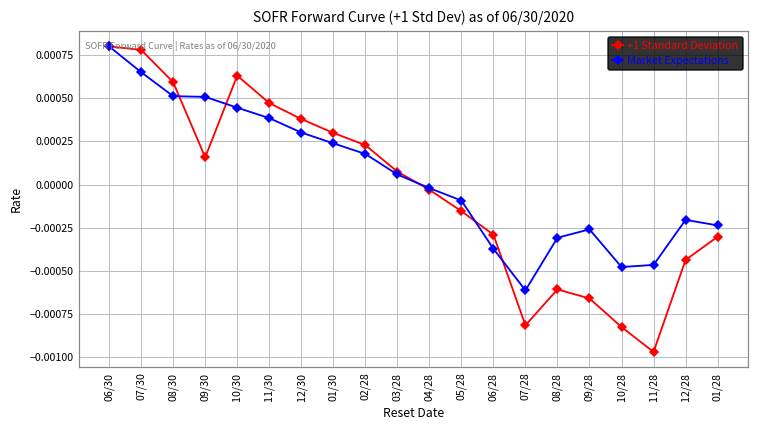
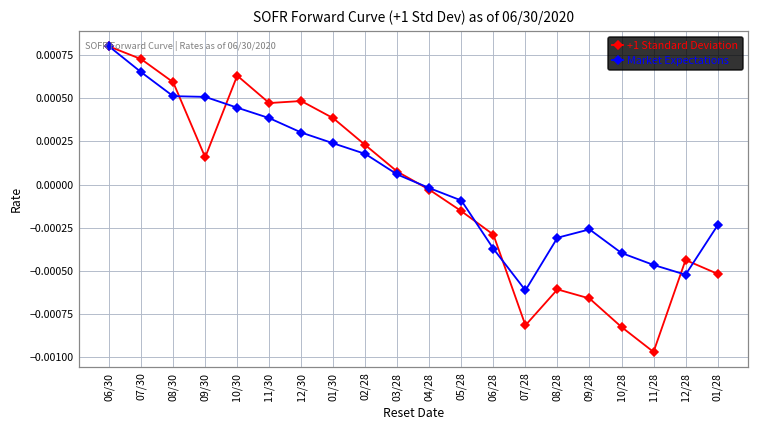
  {
    "+1 Standard Deviation": {
-     "07/30": 0.00078,
+     "07/30": 0.00073,
      "08/30": 0.00059,
      "09/30": 0.00016,
      "10/30": 0.00063,
      "11/30": 0.00047,
-     "12/30": 0.00038,
-     "01/30": 0.00030,
+     "12/30": 0.00048,
+     "01/30": 0.00038,
      "02/28": 0.00023,
      "03/28": 0.00007,
      "05/28": -0.00015,
      "06/28": -0.00029,
      "07/28": -0.00082,
      "08/28": -0.00061,
      "09/28": -0.00066,
      "10/28": -0.00083,
      "11/28": -0.00097,
      "12/28": -0.00044,
-     "01/28": -0.00030
+     "01/28": -0.00052
    },
    "Market Expectations": {
      "07/30": 0.00065,
      "08/30": 0.00051,
      "09/30": 0.00051,
      "10/30": 0.00045,
      "11/30": 0.00038,
      "12/30": 0.00030,
      "01/30": 0.00024,
      "02/28": 0.00018,
      "03/28": 0.00006,
      "05/28": -0.00009,
      "06/28": -0.00037,
      "07/28": -0.00061,
      "08/28": -0.00031,
      "09/28": -0.00026,
-     "10/28": -0.00048,
+     "10/28": -0.00040,
      "11/28": -0.00047,
-     "12/28": -0.00021,
+     "12/28": -0.00052,
      "01/28": -0.00024
    }
  }
